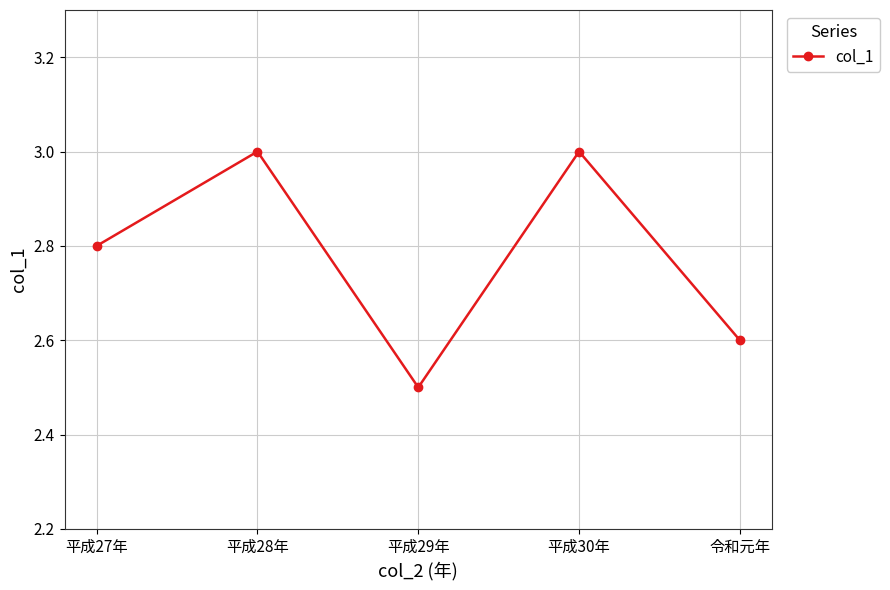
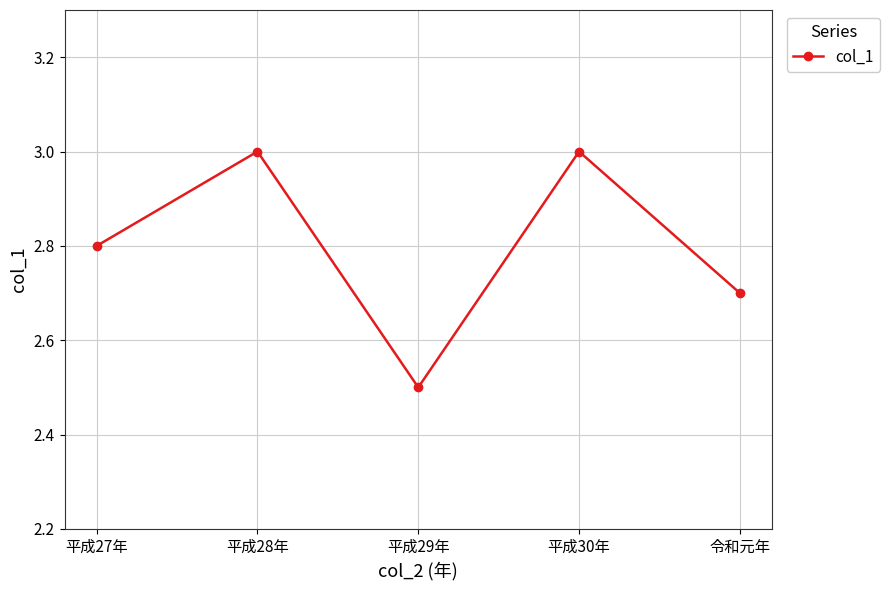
  {
    "平成27年": 2.8,
    "平成28年": 3.0,
    "平成29年": 2.5,
    "平成30年": 3.0,
-   "令和元年": 2.6
+   "令和元年": 2.7
  }
